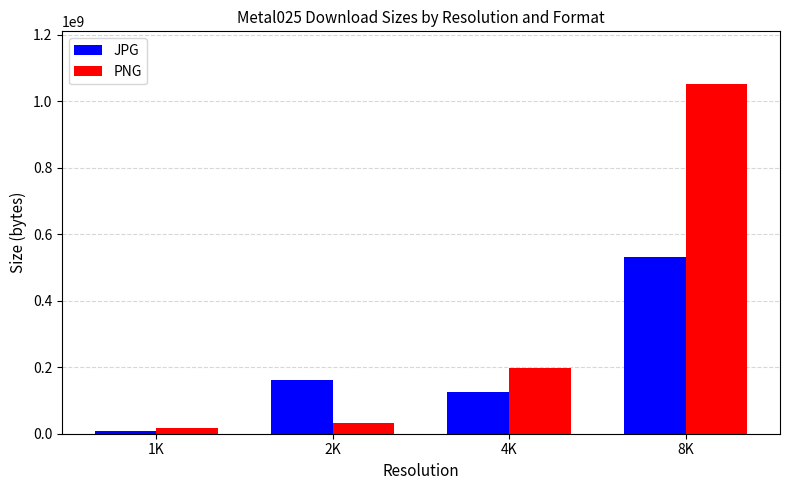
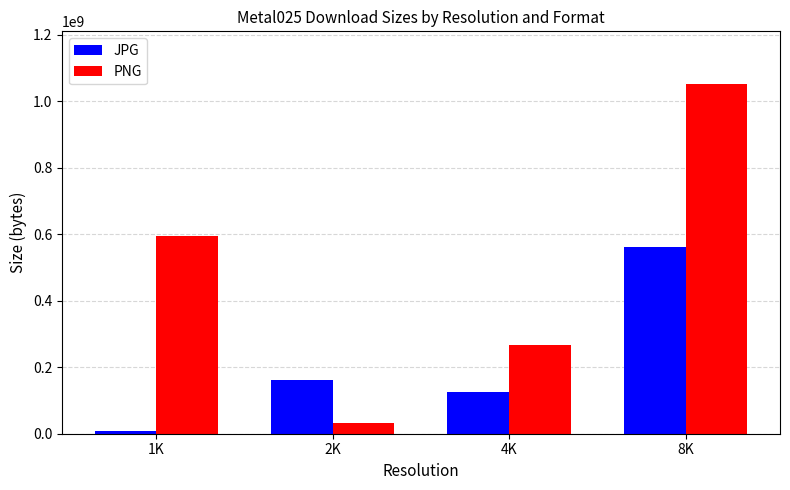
  {
    "JPG": {
      "1K": 10000000,
      "2K": 160000000,
      "4K": 130000000,
-     "8K": 530000000
+     "8K": 560000000
    },
    "PNG": {
-     "1K": 20000000,
+     "1K": 590000000,
      "2K": 30000000,
-     "4K": 200000000,
+     "4K": 270000000,
      "8K": 1050000000
    }
  }
